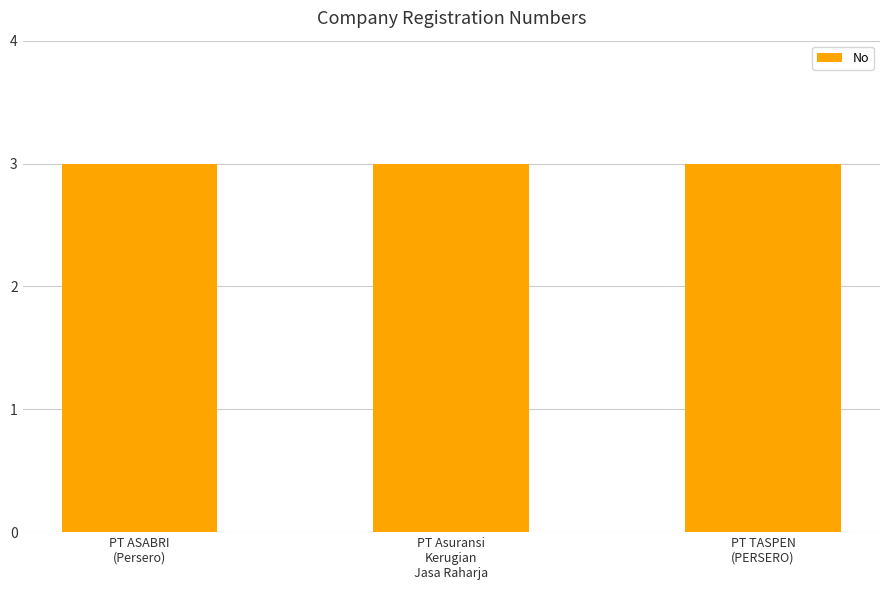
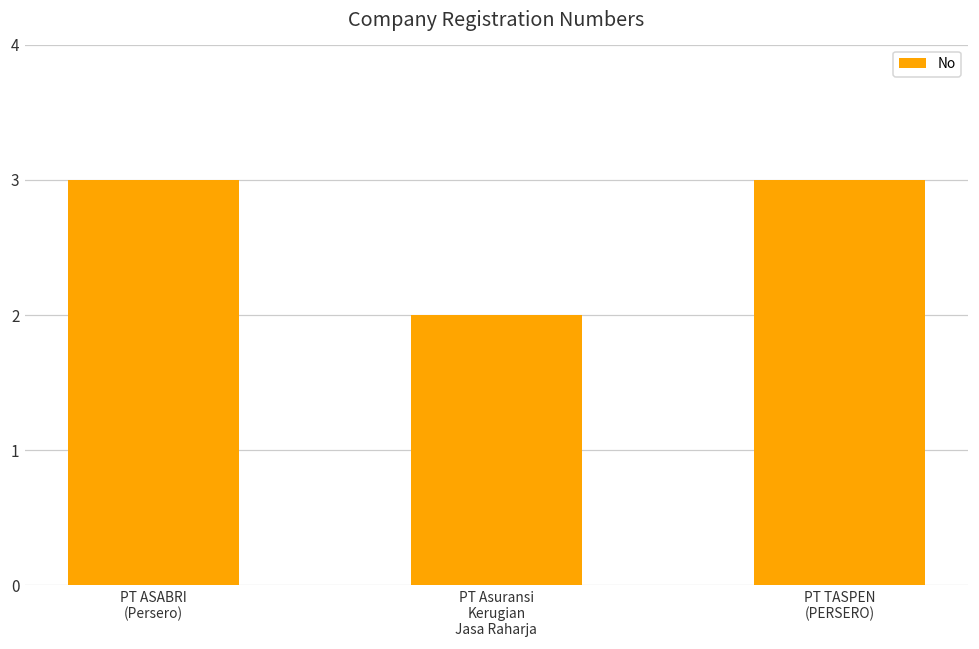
  {
    "PT ASABRI (Persero)": 3,
-   "PT Asuransi Kerugian Jasa Raharja": 3,
+   "PT Asuransi Kerugian Jasa Raharja": 2,
    "PT TASPEN (PERSERO)": 3
  }
